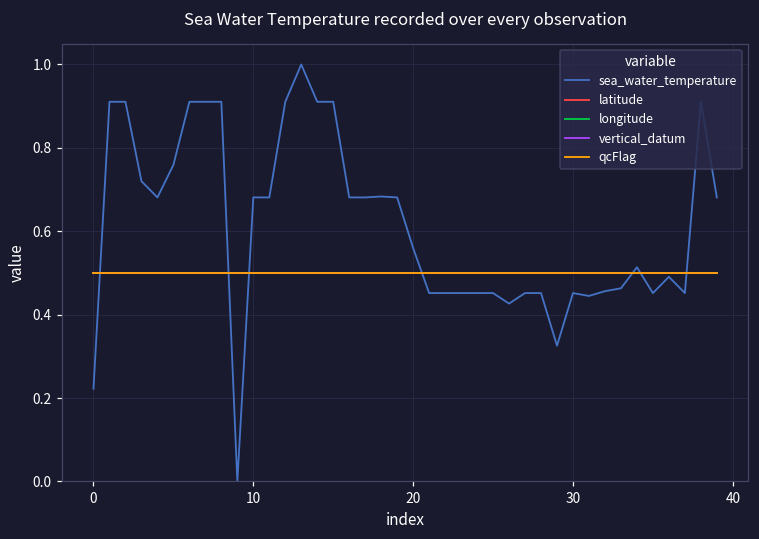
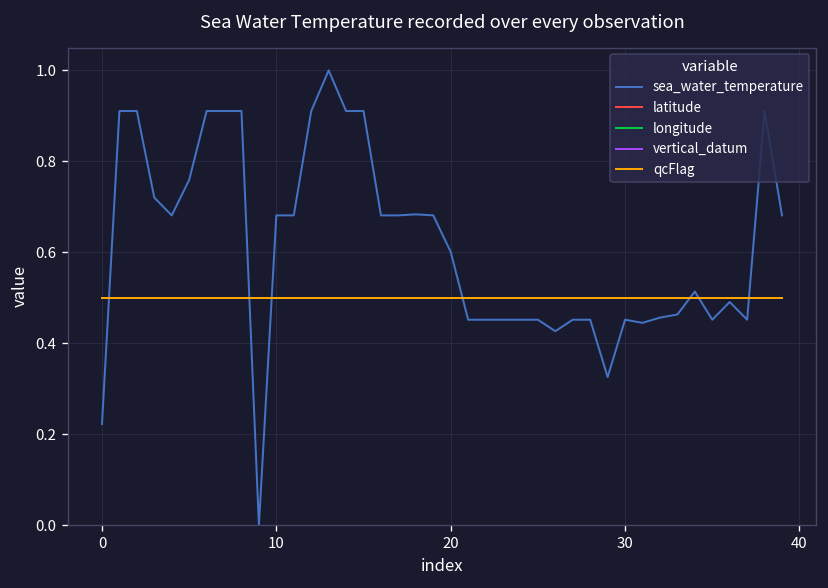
  {
    "sea_water_temperature": {
      "0": 0.22,
      "10": 0.68,
-     "20": 0.56,
+     "20": 0.60,
      "30": 0.45
    },
    "qcFlag": {
      "0": 0.50,
      "10": 0.50,
      "20": 0.50,
      "30": 0.50
    }
  }
